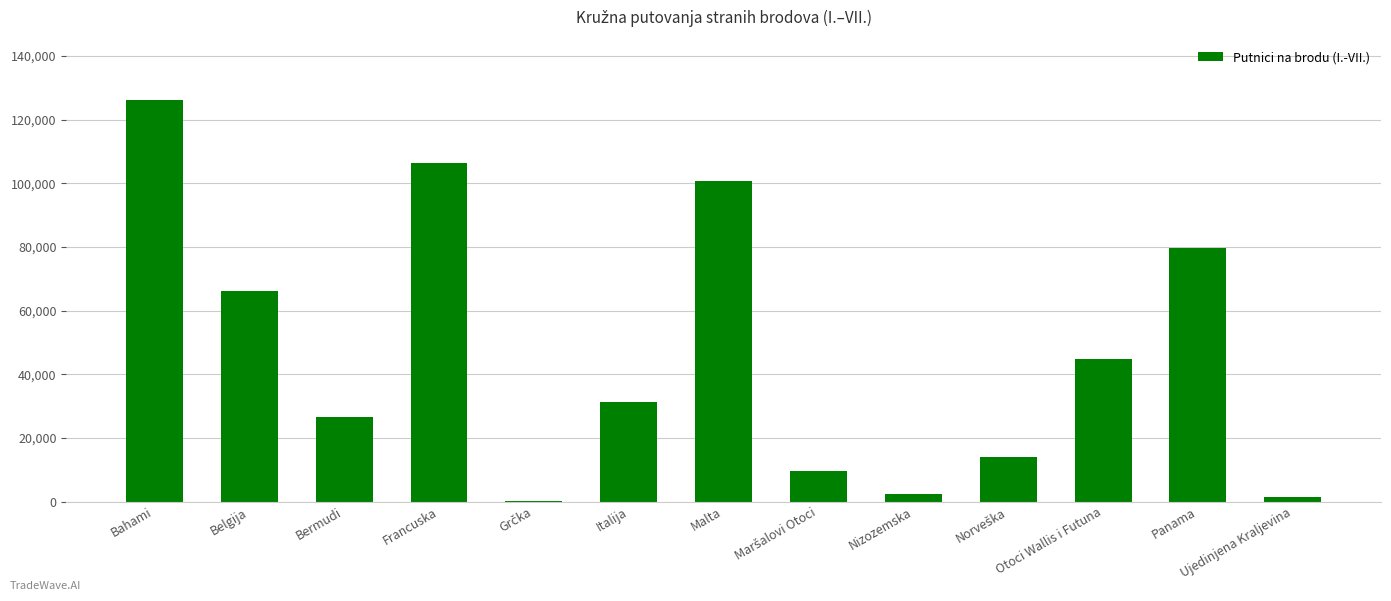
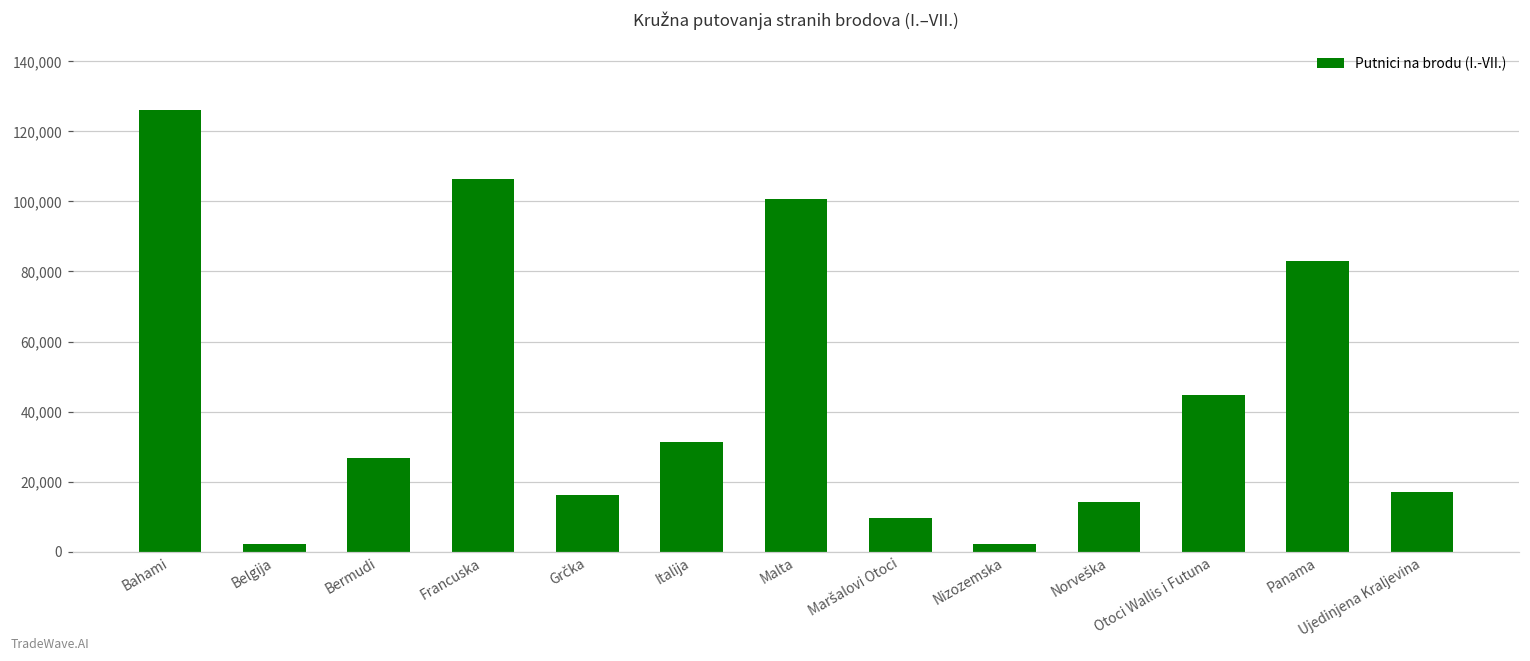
  {
    "Bahami": "126,000",
-   "Belgija": "66,000",
+   "Belgija": "2,000",
    "Bermudi": "27,000",
    "Francuska": "106,000",
-   "Grčka": "0",
+   "Grčka": "16,000",
    "Italija": "31,000",
    "Malta": "101,000",
    "Maršalovi Otoci": "10,000",
    "Nizozemska": "2,000",
    "Norveška": "14,000",
    "Otoci Wallis i Futuna": "45,000",
-   "Panama": "80,000",
-   "Ujedinjena Kraljevina": "2,000"
+   "Panama": "83,000",
+   "Ujedinjena Kraljevina": "17,000"
  }
